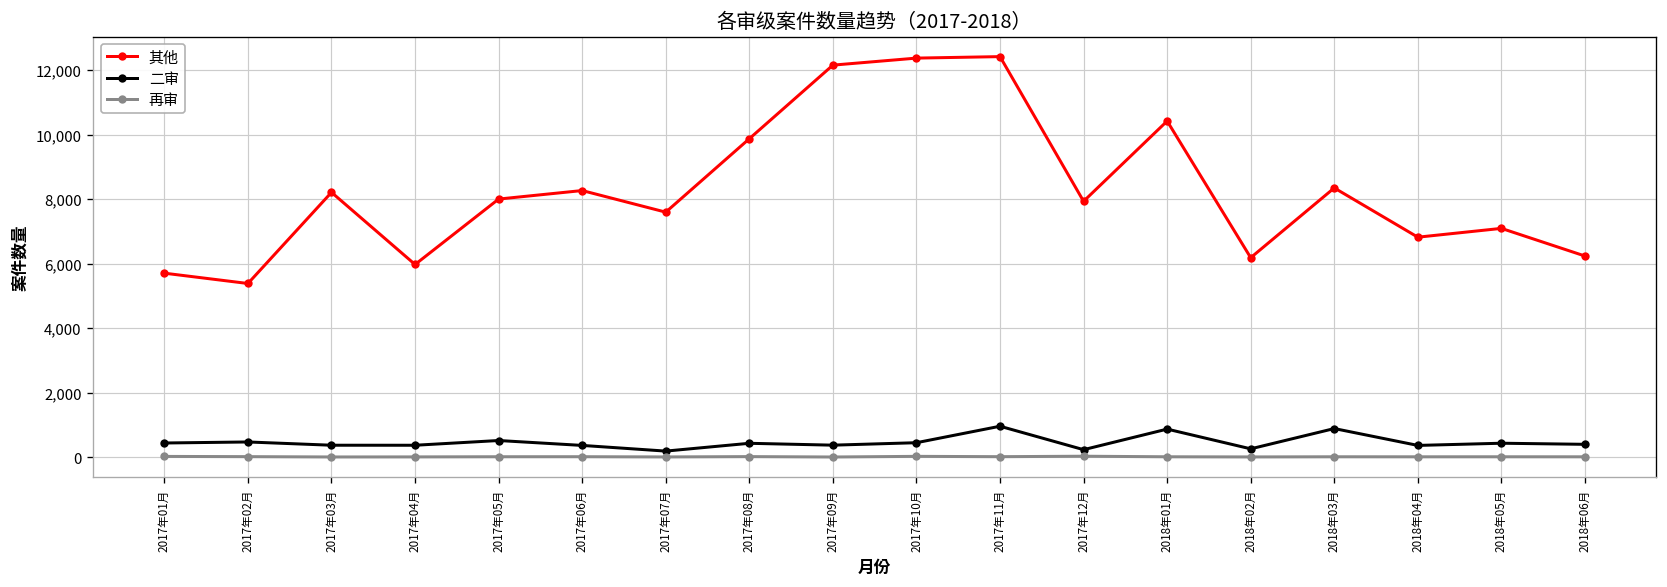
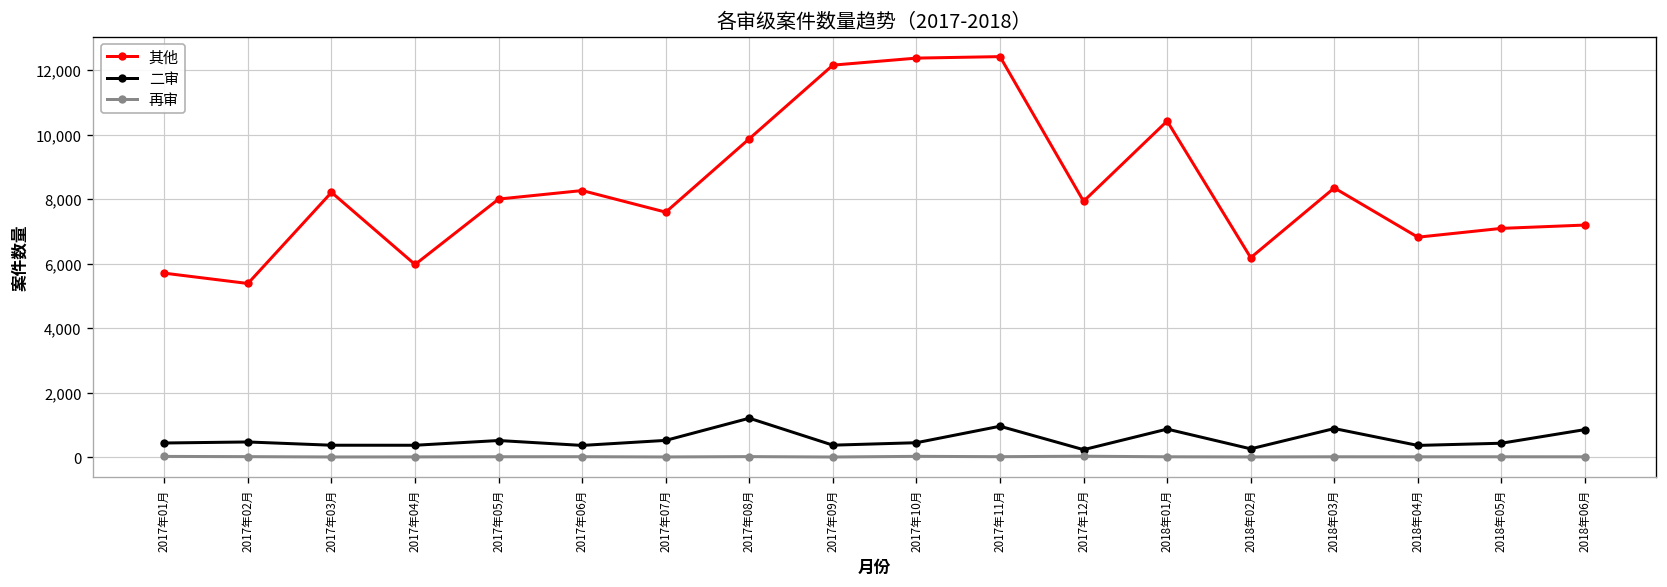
  {
    "其他": {
      "2017年01月": "5,700",
      "2017年02月": "5,400",
      "2017年03月": "8,200",
      "2017年04月": "6,000",
      "2017年05月": "8,000",
      "2017年06月": "8,300",
      "2017年07月": "7,600",
      "2017年08月": "9,900",
      "2017年09月": "12,200",
      "2017年10月": "12,400",
      "2017年11月": "12,400",
      "2017年12月": "7,900",
      "2018年01月": "10,400",
      "2018年02月": "6,200",
      "2018年03月": "8,300",
      "2018年04月": "6,800",
      "2018年05月": "7,100",
-     "2018年06月": "6,200"
+     "2018年06月": "7,200"
    },
    "二审": {
      "2017年01月": "400",
      "2017年02月": "500",
      "2017年03月": "400",
      "2017年04月": "400",
      "2017年05月": "500",
      "2017年06月": "400",
-     "2017年07月": "200",
-     "2017年08月": "400",
+     "2017年07月": "500",
+     "2017年08月": "1,200",
      "2017年09月": "400",
      "2017年10月": "400",
      "2017年11月": "1,000",
      "2017年12月": "200",
      "2018年01月": "900",
      "2018年02月": "300",
      "2018年03月": "900",
      "2018年04月": "400",
      "2018年05月": "400",
-     "2018年06月": "400"
+     "2018年06月": "900"
    },
    "再审": {
      "2017年01月": "0",
      "2017年02月": "0",
      "2017年03月": "0",
      "2017年04月": "0",
      "2017年05月": "0",
      "2017年06月": "0",
      "2017年07月": "0",
      "2017年08月": "0",
      "2017年09月": "0",
      "2017年10月": "0",
      "2017年11月": "0",
      "2017年12月": "0",
      "2018年01月": "0",
      "2018年02月": "0",
      "2018年03月": "0",
      "2018年04月": "0",
      "2018年05月": "0",
      "2018年06月": "0"
    }
  }
